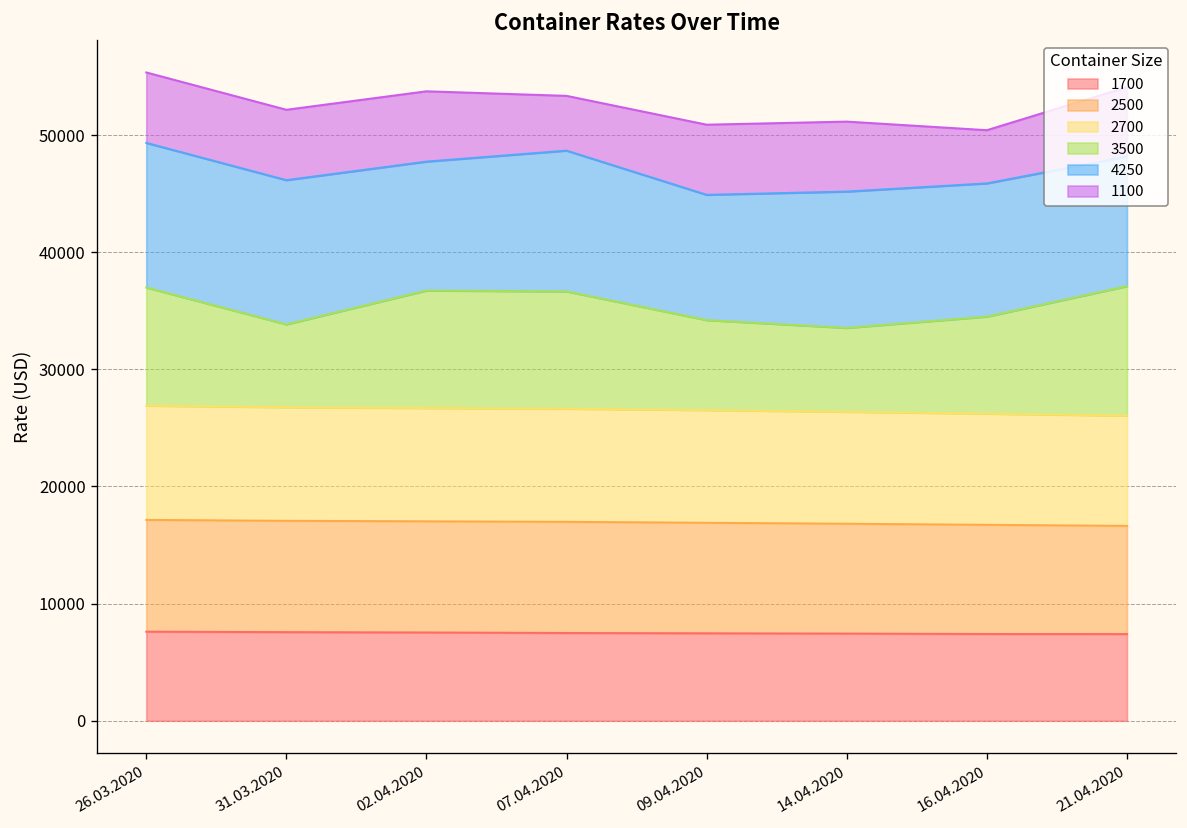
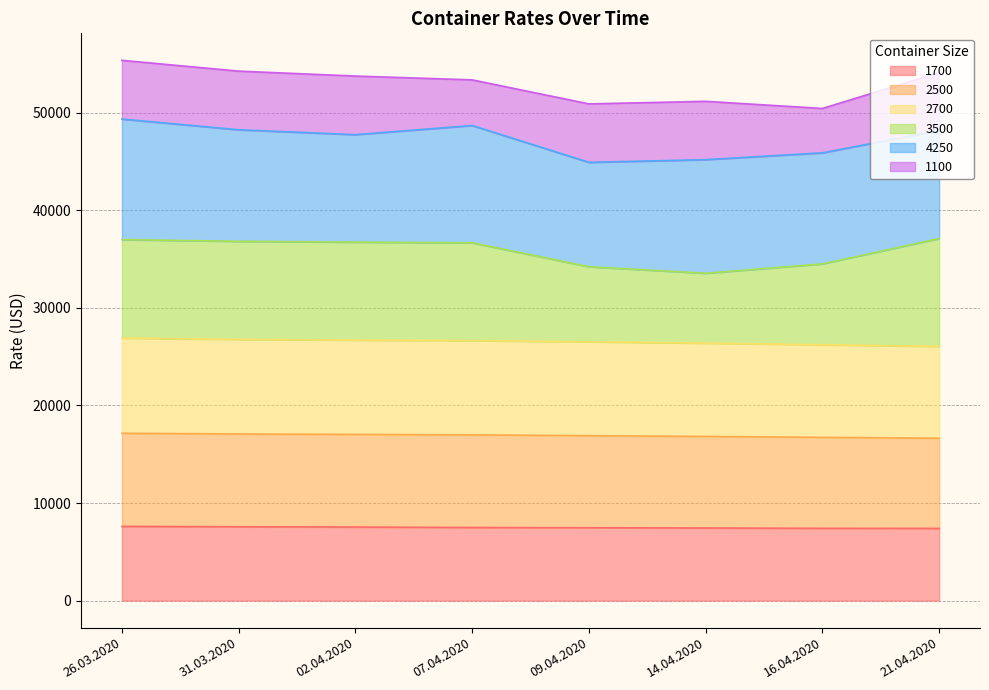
  {
    "3500": {
      "26.03.2020": 10000,
-     "31.03.2020": 7000,
+     "31.03.2020": 10000,
      "02.04.2020": 10000,
      "07.04.2020": 10000,
      "09.04.2020": 8000,
      "14.04.2020": 7000,
      "16.04.2020": 8000,
      "21.04.2020": 11000
    },
    "4250": {
      "26.03.2020": 12000,
-     "31.03.2020": 12000,
+     "31.03.2020": 11000,
      "02.04.2020": 11000,
      "07.04.2020": 12000,
      "09.04.2020": 11000,
      "14.04.2020": 12000,
      "16.04.2020": 11000
    },
    "1100": {
      "26.03.2020": 6000,
      "31.03.2020": 6000,
      "02.04.2020": 6000,
      "07.04.2020": 5000,
      "09.04.2020": 6000,
      "14.04.2020": 6000,
      "16.04.2020": 5000
    }
  }
